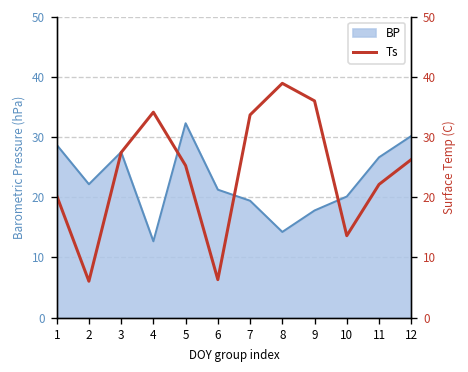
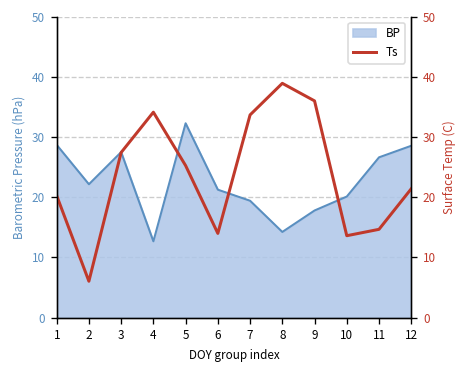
  {
    "BP": {
      "1": 29,
      "2": 22,
      "3": 28,
      "4": 13,
      "5": 32,
      "6": 21,
      "7": 19,
      "8": 14,
      "9": 18,
      "10": 20,
      "11": 27,
-     "12": 30
+     "12": 29
    },
    "Ts": {
      "1": 20,
      "2": 6,
      "3": 27,
      "4": 34,
      "5": 25,
-     "6": 6,
+     "6": 14,
      "7": 34,
      "8": 39,
      "9": 36,
      "10": 14,
-     "11": 22,
-     "12": 26
+     "11": 15,
+     "12": 21
    }
  }
